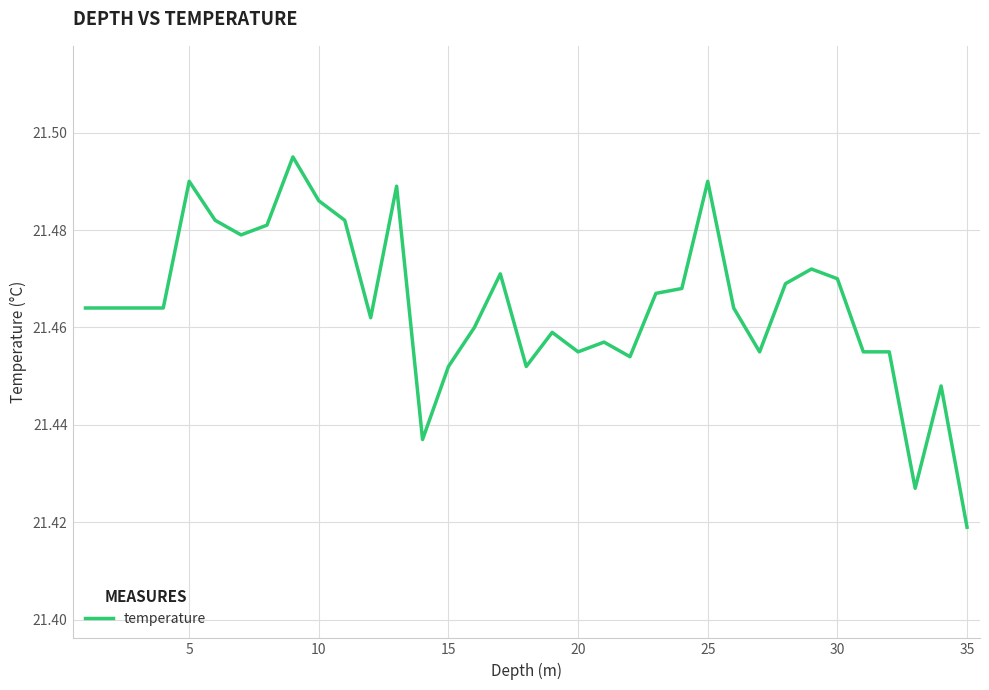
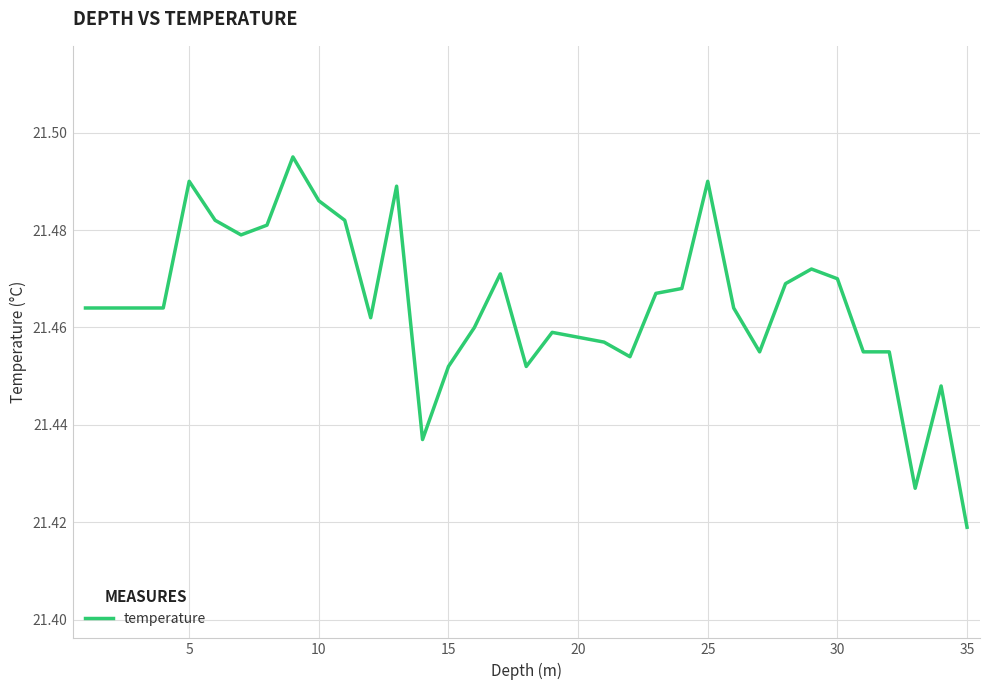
  {
    "5": 21.490,
    "10": 21.486,
    "15": 21.452,
-   "20": 21.455,
+   "20": 21.458,
    "25": 21.490,
    "30": 21.470,
    "35": 21.419
  }
